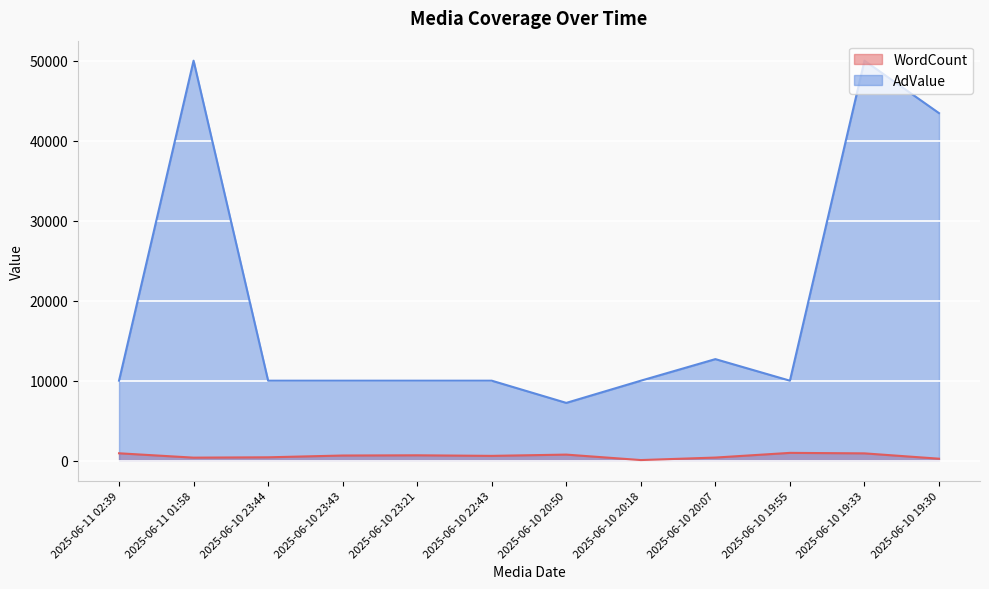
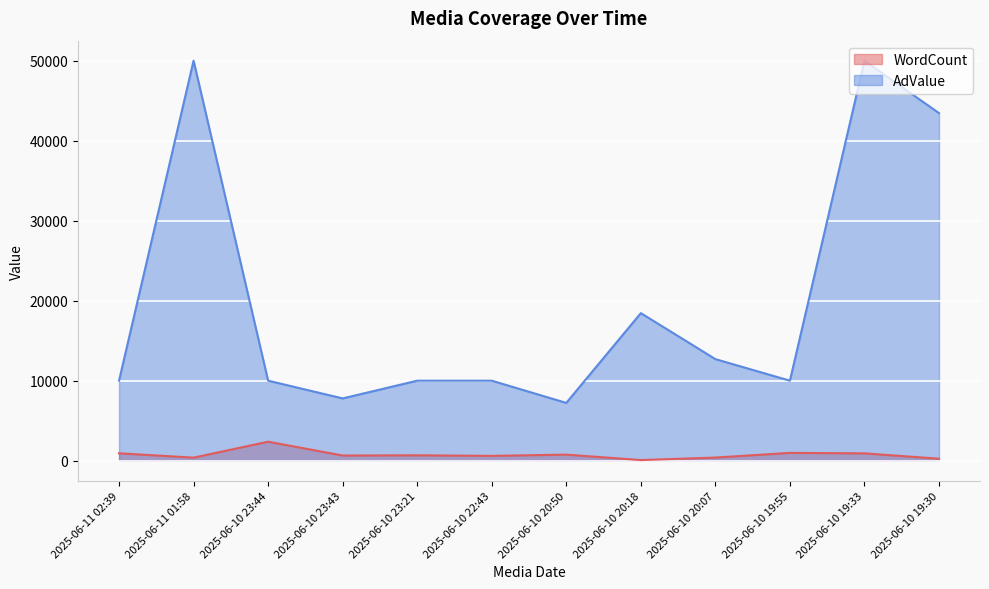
  {
    "WordCount": {
      "2025-06-11 02:39": 1000,
      "2025-06-11 01:58": 0,
-     "2025-06-10 23:44": 0,
+     "2025-06-10 23:44": 2000,
      "2025-06-10 23:43": 1000,
      "2025-06-10 23:21": 1000,
      "2025-06-10 22:43": 1000,
      "2025-06-10 20:50": 1000,
      "2025-06-10 20:18": 0,
      "2025-06-10 20:07": 0,
      "2025-06-10 19:55": 1000,
      "2025-06-10 19:33": 1000,
      "2025-06-10 19:30": 0
    },
    "AdValue": {
      "2025-06-11 02:39": 10000,
      "2025-06-11 01:58": 50000,
      "2025-06-10 23:44": 10000,
-     "2025-06-10 23:43": 10000,
+     "2025-06-10 23:43": 8000,
      "2025-06-10 23:21": 10000,
      "2025-06-10 22:43": 10000,
      "2025-06-10 20:50": 7000,
-     "2025-06-10 20:18": 10000,
+     "2025-06-10 20:18": 18000,
      "2025-06-10 20:07": 13000,
      "2025-06-10 19:55": 10000,
      "2025-06-10 19:30": 43000
    }
  }
